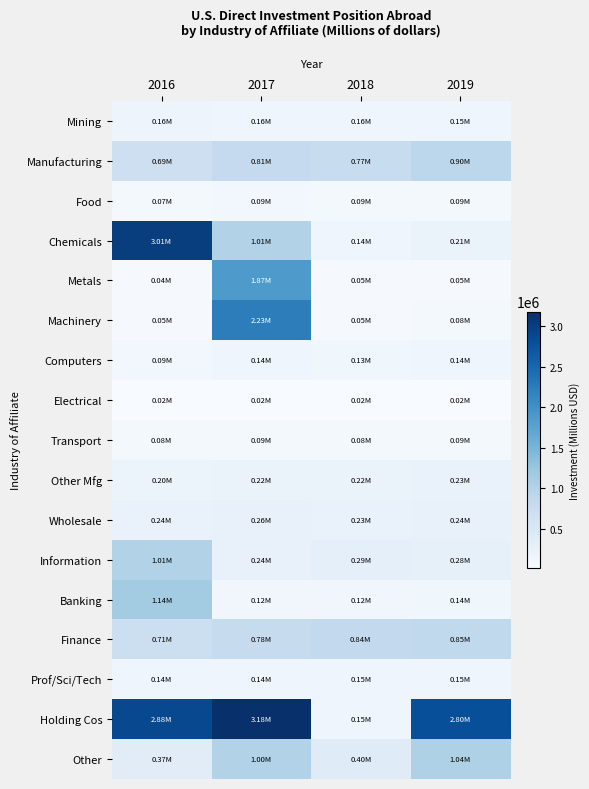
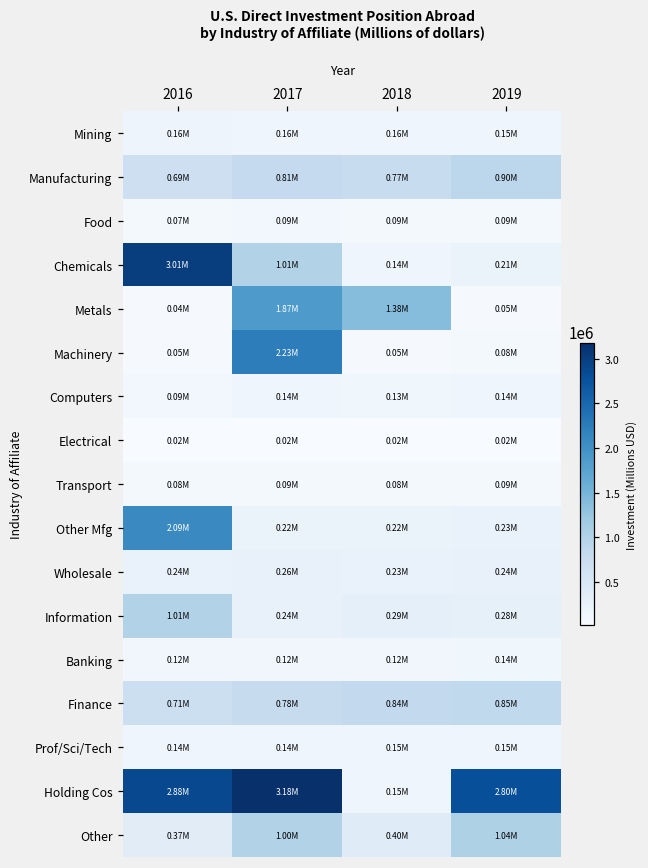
  {
    "Mining": {
      "2016": "0.16M",
      "2017": "0.16M",
      "2018": "0.16M",
      "2019": "0.15M"
    },
    "Manufacturing": {
      "2016": "0.69M",
      "2017": "0.81M",
      "2018": "0.77M",
      "2019": "0.90M"
    },
    "Food": {
      "2016": "0.07M",
      "2017": "0.09M",
      "2018": "0.09M",
      "2019": "0.09M"
    },
    "Chemicals": {
      "2016": "3.01M",
      "2017": "1.01M",
      "2018": "0.14M",
      "2019": "0.21M"
    },
    "Metals": {
      "2016": "0.04M",
      "2017": "1.87M",
-     "2018": "0.05M",
+     "2018": "1.38M",
      "2019": "0.05M"
    },
    "Machinery": {
      "2016": "0.05M",
      "2017": "2.23M",
      "2018": "0.05M",
      "2019": "0.08M"
    },
    "Computers": {
      "2016": "0.09M",
      "2017": "0.14M",
      "2018": "0.13M",
      "2019": "0.14M"
    },
    "Electrical": {
      "2016": "0.02M",
      "2017": "0.02M",
      "2018": "0.02M",
      "2019": "0.02M"
    },
    "Transport": {
      "2016": "0.08M",
      "2017": "0.09M",
      "2018": "0.08M",
      "2019": "0.09M"
    },
    "Other Mfg": {
-     "2016": "0.20M",
+     "2016": "2.09M",
      "2017": "0.22M",
      "2018": "0.22M",
      "2019": "0.23M"
    },
    "Wholesale": {
      "2016": "0.24M",
      "2017": "0.26M",
      "2018": "0.23M",
      "2019": "0.24M"
    },
    "Information": {
      "2016": "1.01M",
      "2017": "0.24M",
      "2018": "0.29M",
      "2019": "0.28M"
    },
    "Banking": {
-     "2016": "1.14M",
+     "2016": "0.12M",
      "2017": "0.12M",
      "2018": "0.12M",
      "2019": "0.14M"
    },
    "Finance": {
      "2016": "0.71M",
      "2017": "0.78M",
      "2018": "0.84M",
      "2019": "0.85M"
    },
    "Prof/Sci/Tech": {
      "2016": "0.14M",
      "2017": "0.14M",
      "2018": "0.15M",
      "2019": "0.15M"
    },
    "Holding Cos": {
      "2016": "2.88M",
      "2017": "3.18M",
      "2018": "0.15M",
      "2019": "2.80M"
    },
    "Other": {
      "2016": "0.37M",
      "2017": "1.00M",
      "2018": "0.40M",
      "2019": "1.04M"
    }
  }
